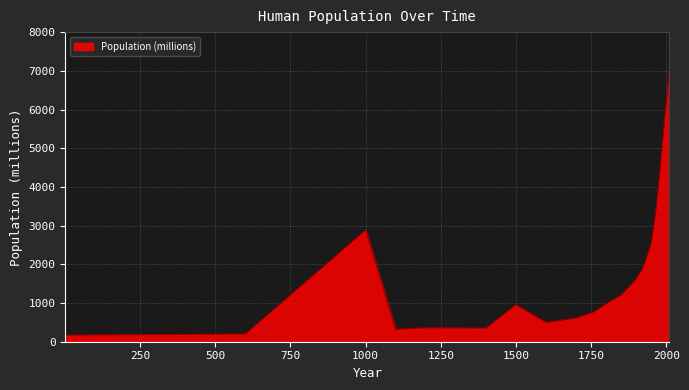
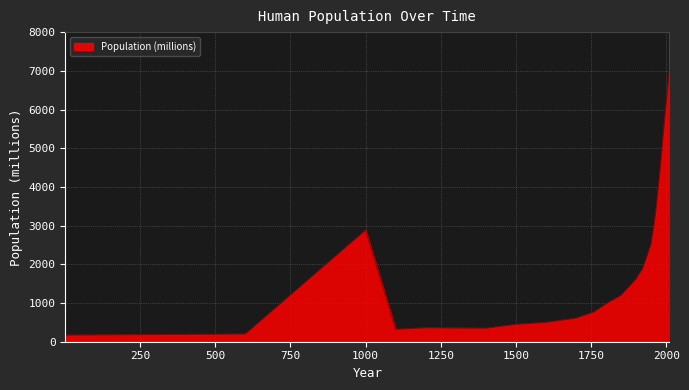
  {
    "1000": 2900,
-   "1500": 1000,
+   "1500": 500,
    "2000": 6100
  }
